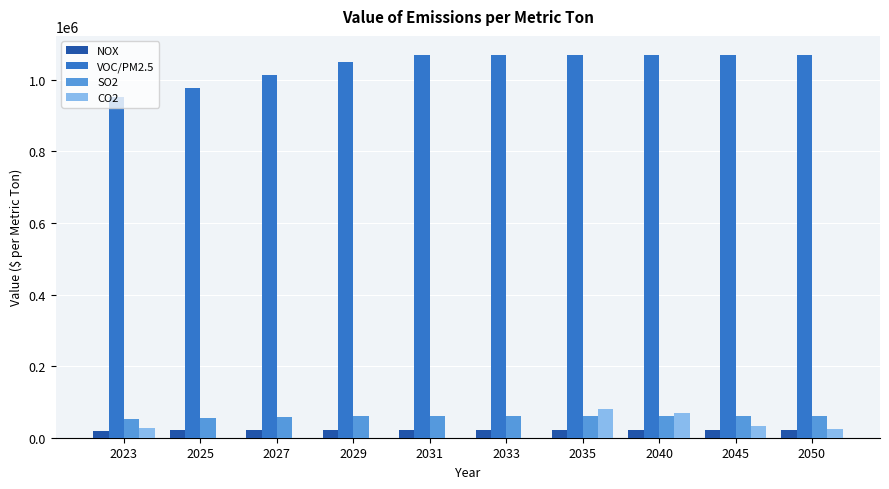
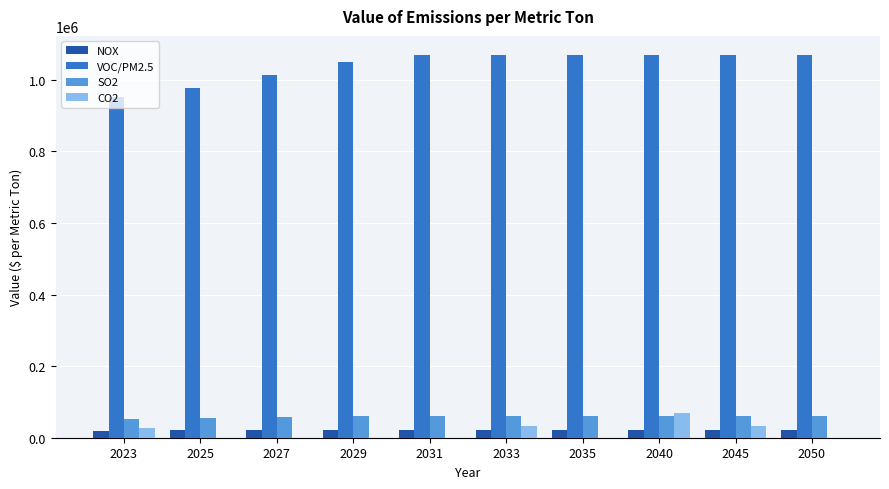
  {
    "CO2": {
      "2023": 30000,
-     "2033": 0,
-     "2035": 80000,
+     "2033": 30000,
+     "2035": 0,
      "2040": 70000,
      "2045": 30000,
-     "2050": 30000
+     "2050": 0
    }
  }
